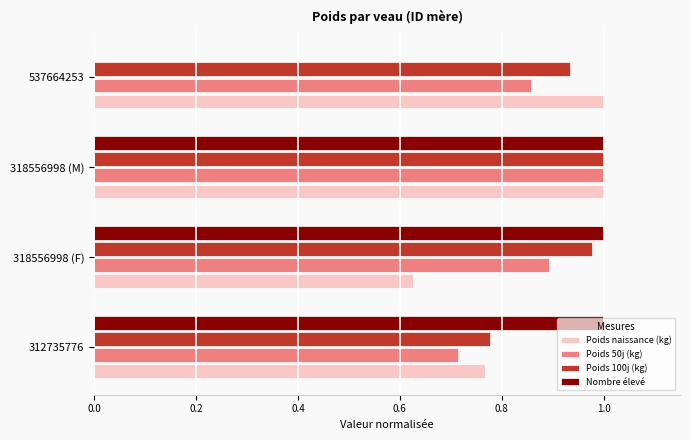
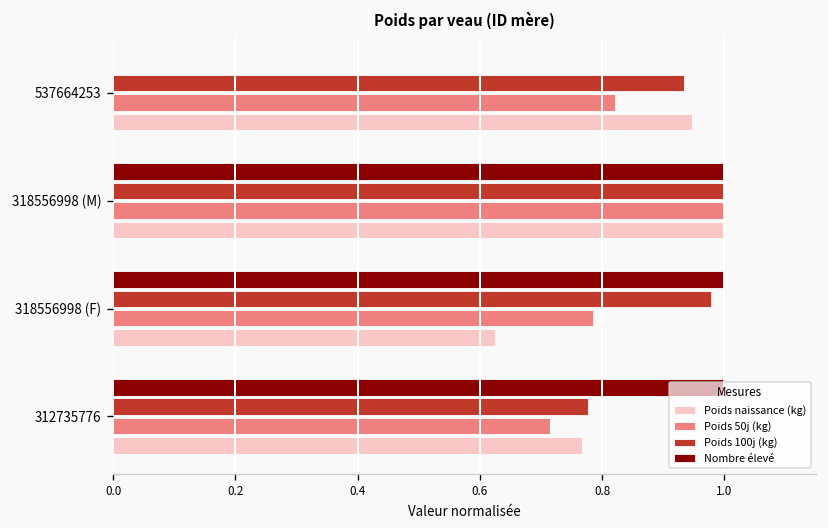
  {
    "Poids naissance (kg)": {
-     "537664253": 1.00,
+     "537664253": 0.95,
      "318556998 (M)": 1.00,
      "318556998 (F)": 0.63,
      "312735776": 0.77
    },
    "Poids 50j (kg)": {
-     "537664253": 0.86,
+     "537664253": 0.82,
      "318556998 (M)": 1.00,
-     "318556998 (F)": 0.89,
+     "318556998 (F)": 0.79,
      "312735776": 0.71
    },
    "Poids 100j (kg)": {
      "537664253": 0.93,
      "318556998 (M)": 1.00,
      "318556998 (F)": 0.98,
      "312735776": 0.78
    },
    "Nombre élevé": {
      "537664253": 0.00,
      "318556998 (M)": 1.00,
      "318556998 (F)": 1.00
    }
  }
